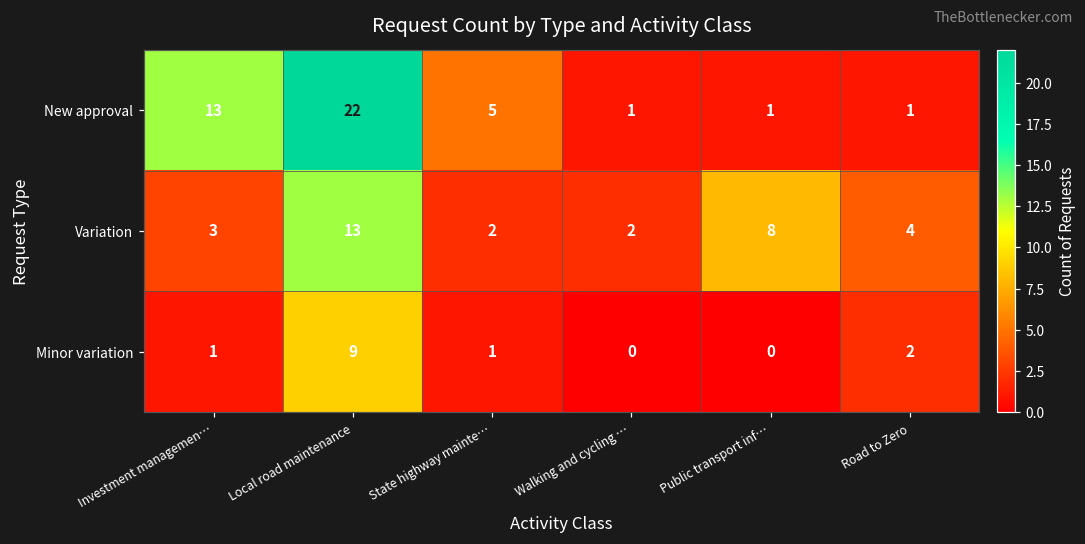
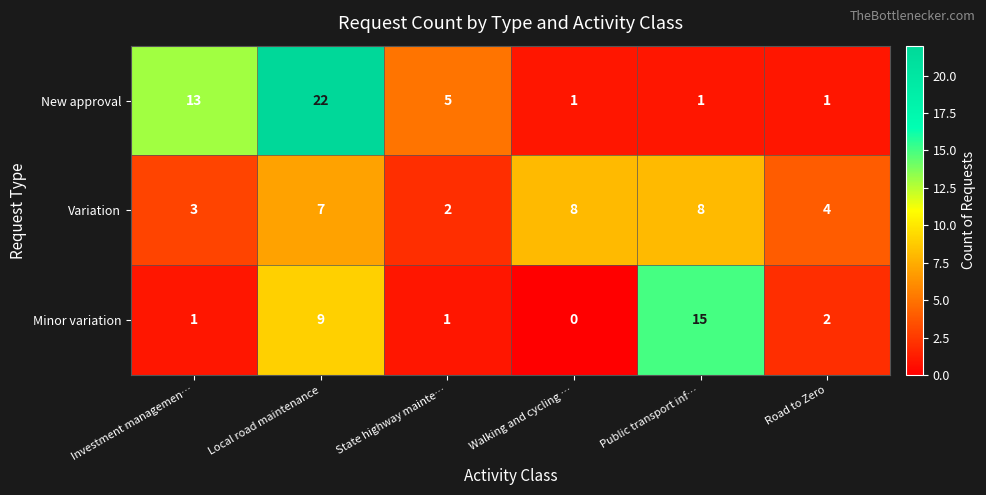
  {
    "New approval": {
      "Investment managemen…": 13,
      "Local road maintenance": 22,
      "State highway mainte…": 5,
      "Walking and cycling …": 1,
      "Public transport inf…": 1,
      "Road to Zero": 1
    },
    "Variation": {
      "Investment managemen…": 3,
-     "Local road maintenance": 13,
+     "Local road maintenance": 7,
      "State highway mainte…": 2,
-     "Walking and cycling …": 2,
+     "Walking and cycling …": 8,
      "Public transport inf…": 8,
      "Road to Zero": 4
    },
    "Minor variation": {
      "Investment managemen…": 1,
      "Local road maintenance": 9,
      "State highway mainte…": 1,
      "Walking and cycling …": 0,
-     "Public transport inf…": 0,
+     "Public transport inf…": 15,
      "Road to Zero": 2
    }
  }
